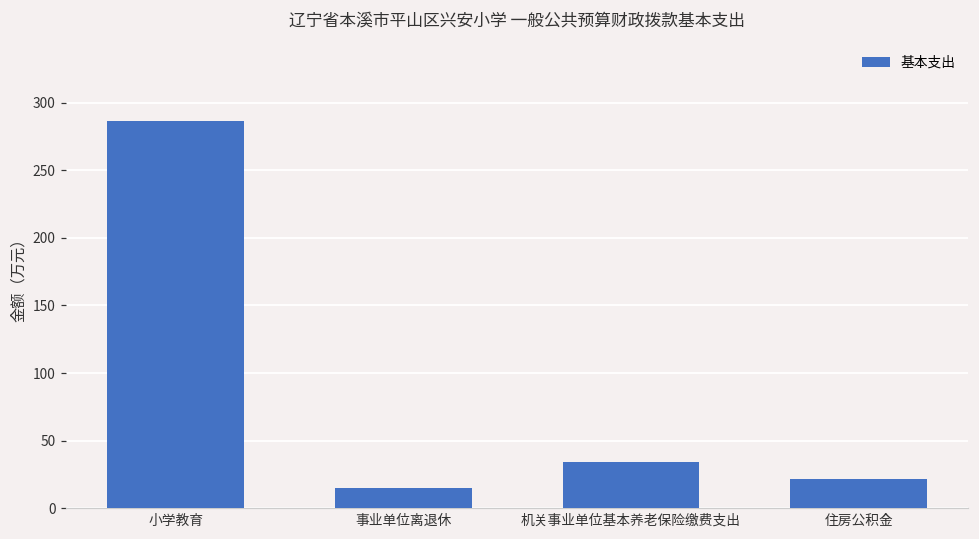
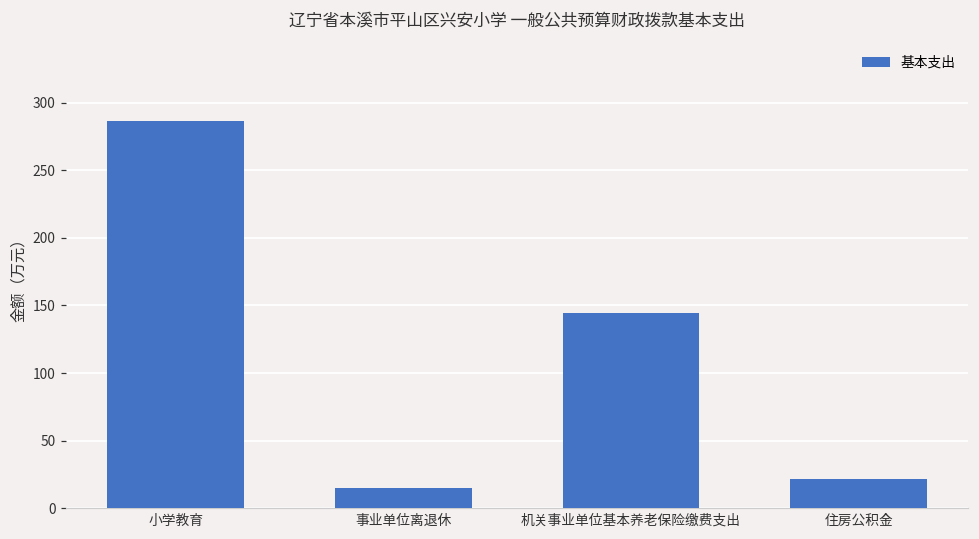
  {
    "小学教育": 286,
    "事业单位离退休": 15,
-   "机关事业单位基本养老保险缴费支出": 35,
+   "机关事业单位基本养老保险缴费支出": 144,
    "住房公积金": 22
  }
